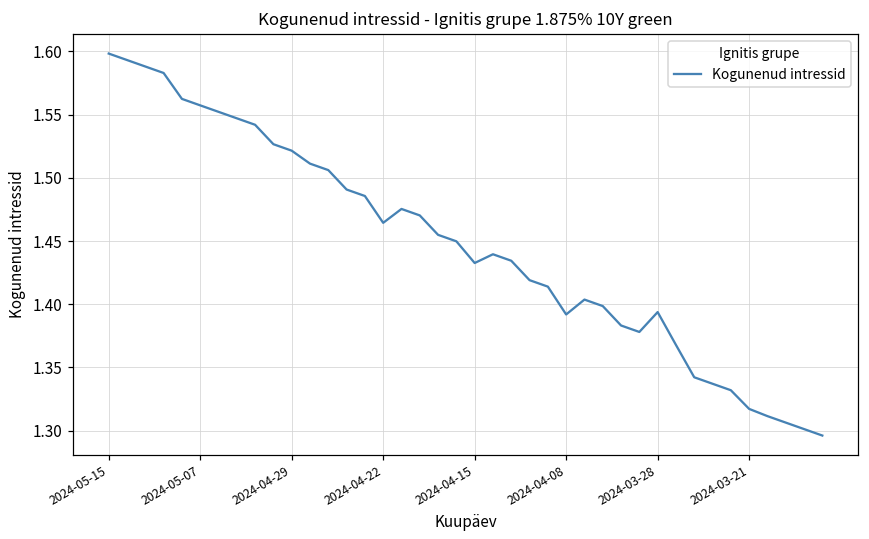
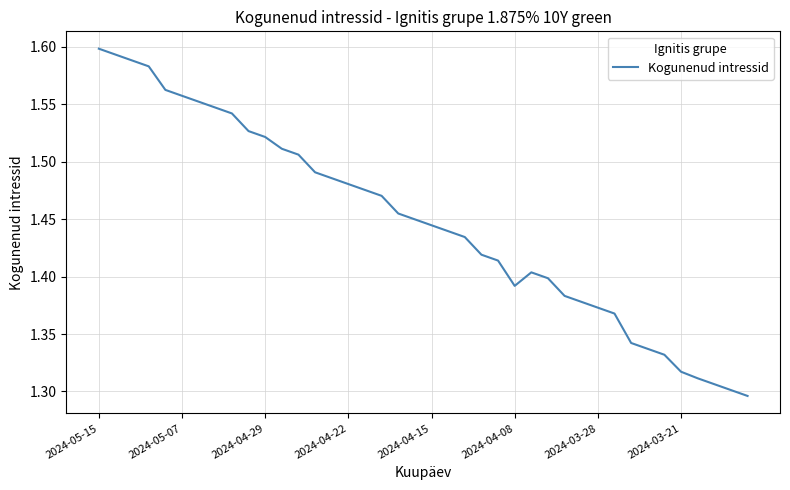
  {
    "2024-05-15": 1.598,
    "2024-05-07": 1.557,
    "2024-04-29": 1.522,
-   "2024-04-22": 1.464,
-   "2024-04-15": 1.433,
+   "2024-04-22": 1.481,
+   "2024-04-15": 1.445,
    "2024-04-08": 1.392,
-   "2024-03-28": 1.394,
+   "2024-03-28": 1.373,
    "2024-03-21": 1.317
  }
